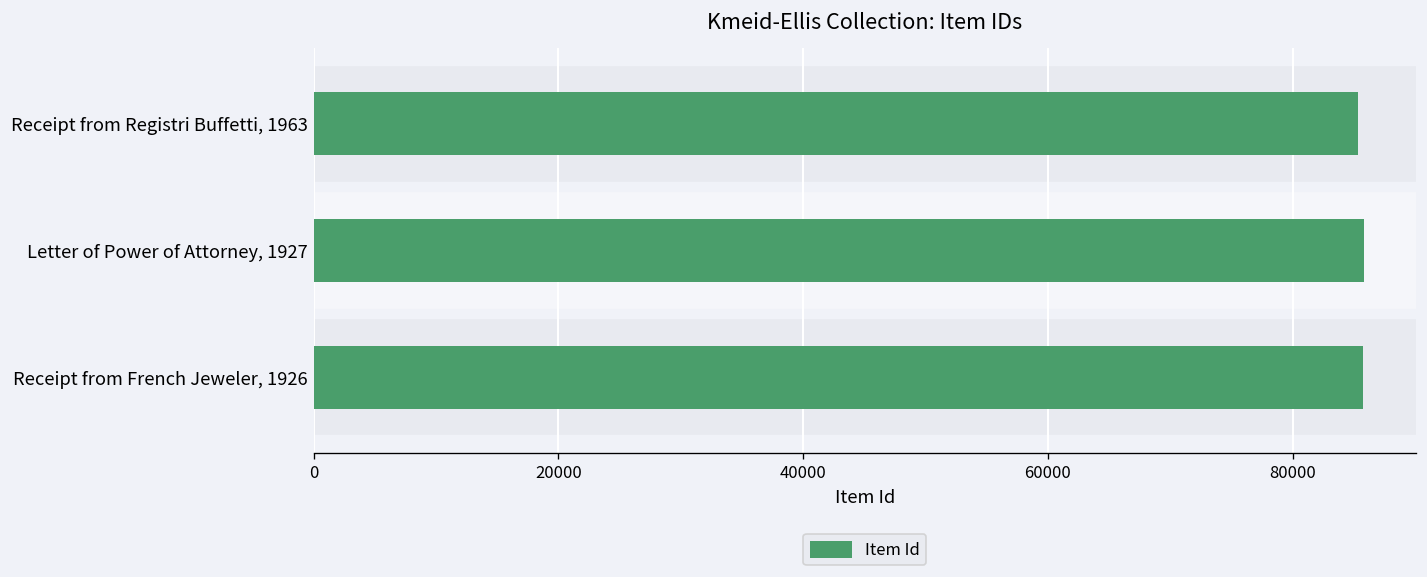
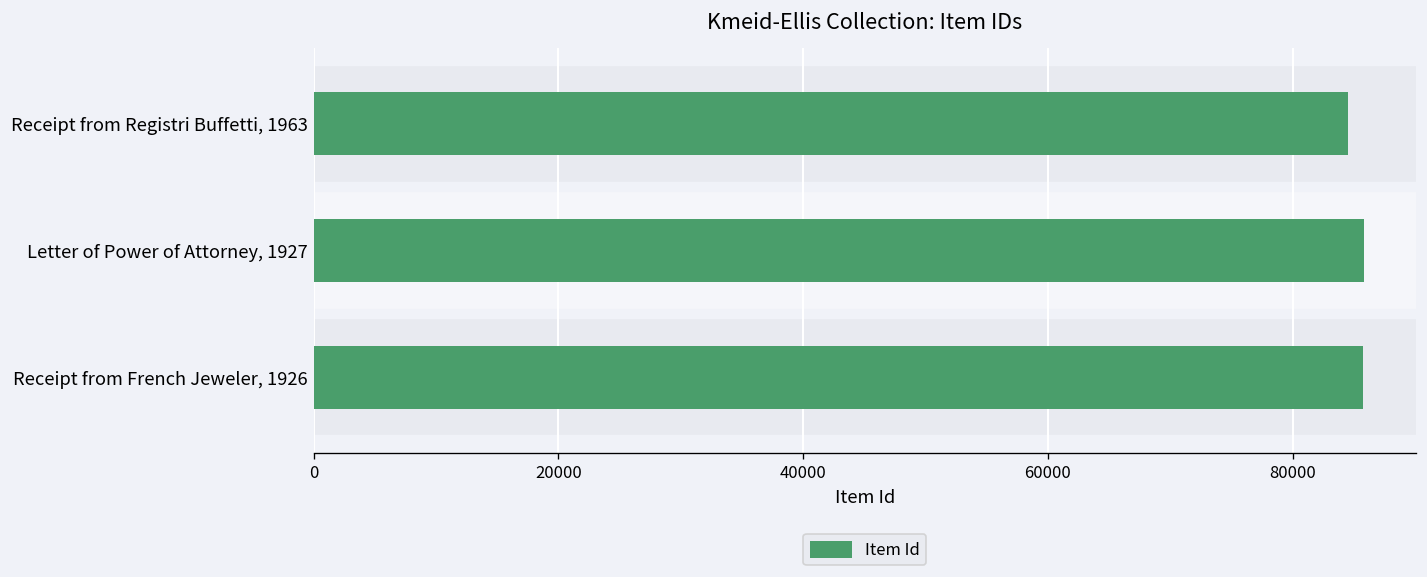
  {
-   "Receipt from Registri Buffetti, 1963": 85400,
+   "Receipt from Registri Buffetti, 1963": 84600,
    "Letter of Power of Attorney, 1927": 85800,
    "Receipt from French Jeweler, 1926": 85800
  }
